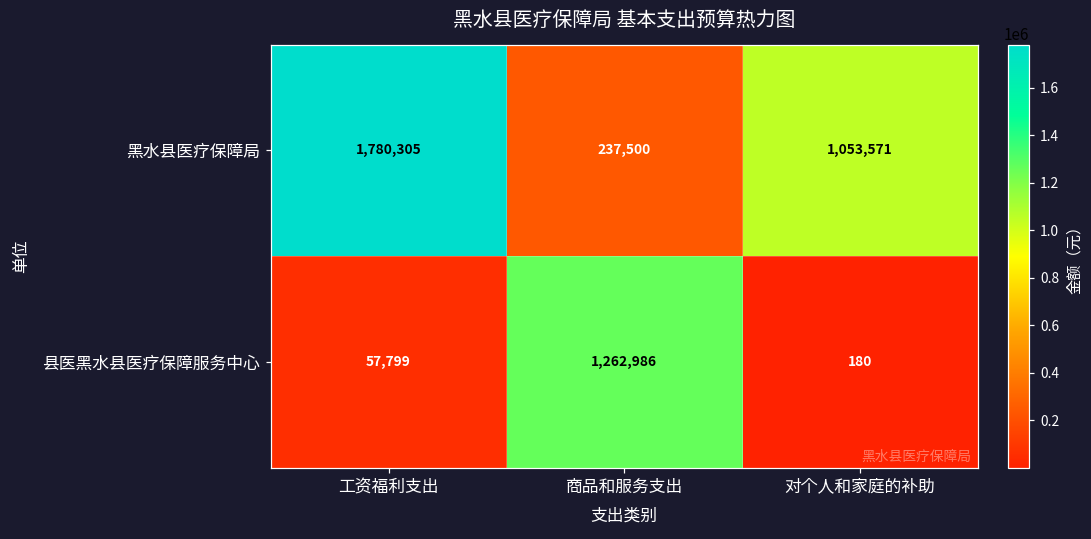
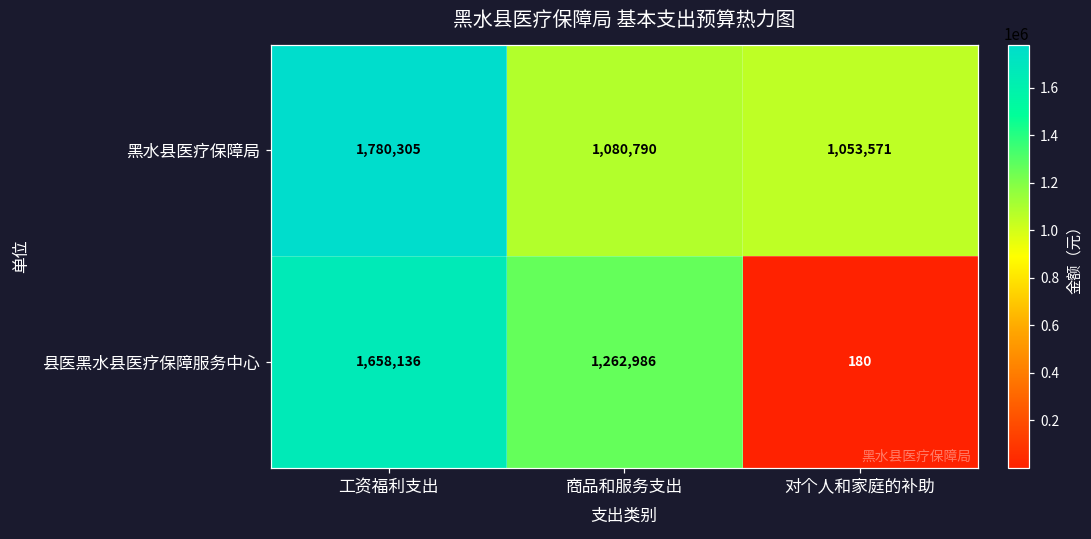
  {
    "黑水县医疗保障局": {
      "工资福利支出": "1,780,305",
-     "商品和服务支出": "237,500",
+     "商品和服务支出": "1,080,790",
      "对个人和家庭的补助": "1,053,571"
    },
    "县医黑水县医疗保障服务中心": {
-     "工资福利支出": "57,799",
+     "工资福利支出": "1,658,136",
      "商品和服务支出": "1,262,986"
    }
  }
